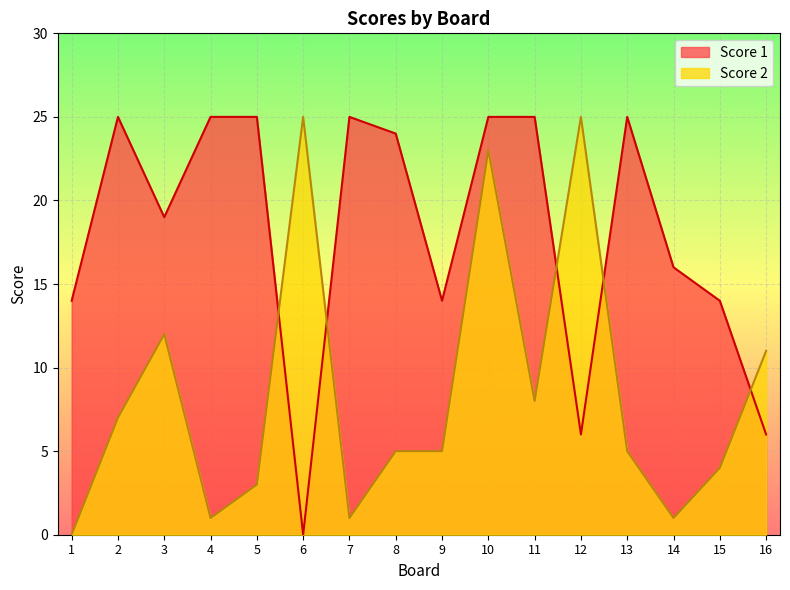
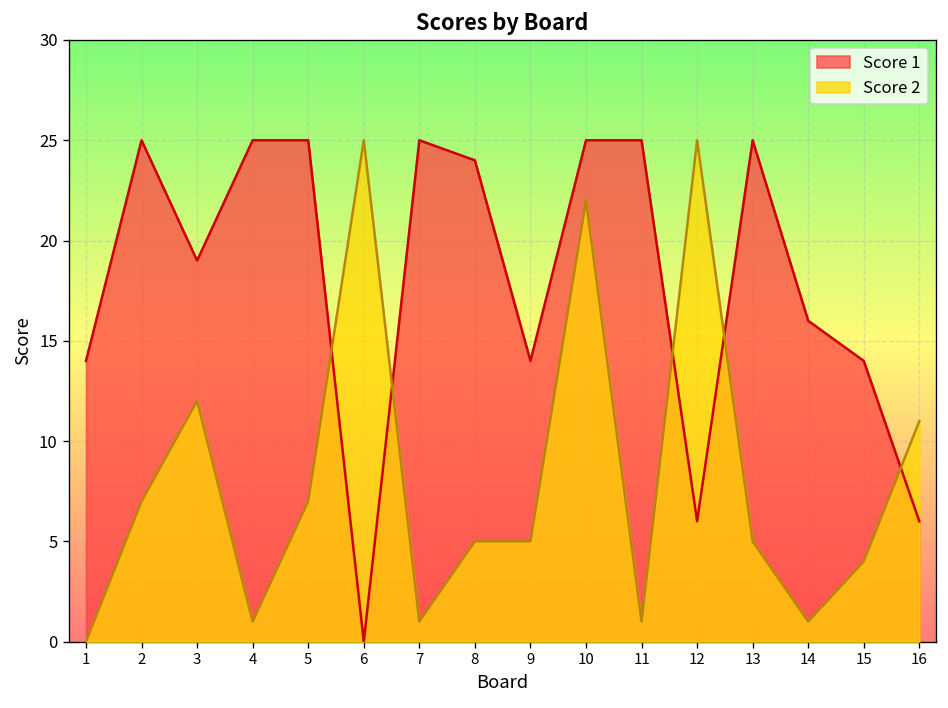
  {
    "Score 1": {
      "1": 14,
      "2": 25,
      "3": 19,
      "4": 25,
      "5": 25,
      "6": 0,
      "7": 25,
      "8": 24,
      "9": 14,
      "10": 25,
      "11": 25,
      "12": 6,
      "13": 25,
      "14": 16,
      "15": 14,
      "16": 6
    },
    "Score 2": {
      "1": 0,
      "2": 7,
      "3": 12,
      "4": 1,
-     "5": 3,
+     "5": 7,
      "6": 25,
      "7": 1,
      "8": 5,
      "9": 5,
-     "10": 23,
-     "11": 8,
+     "10": 22,
+     "11": 1,
      "12": 25,
      "13": 5,
      "14": 1,
      "15": 4,
      "16": 11
    }
  }
